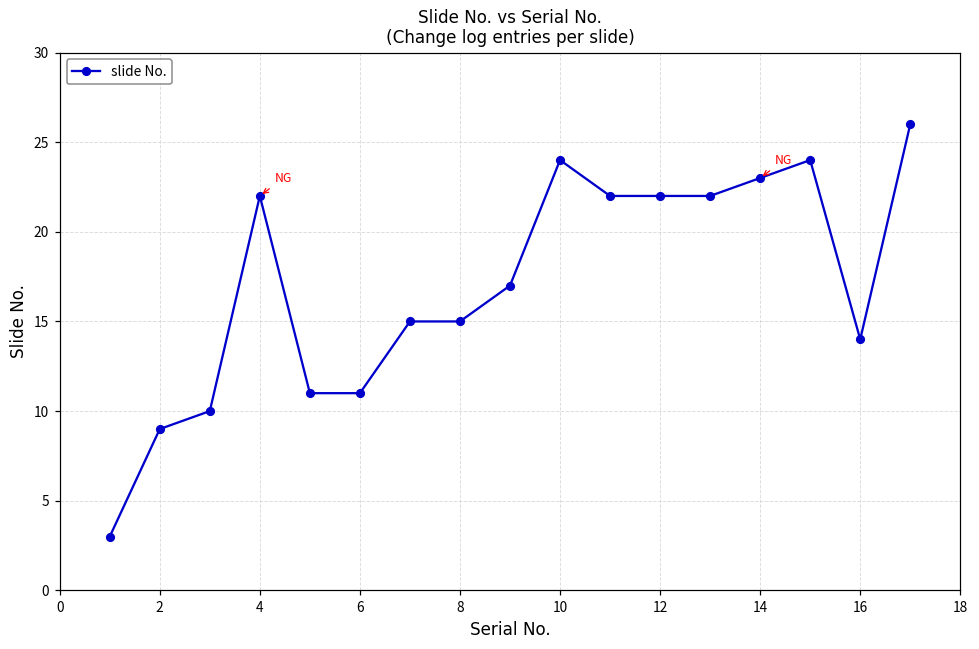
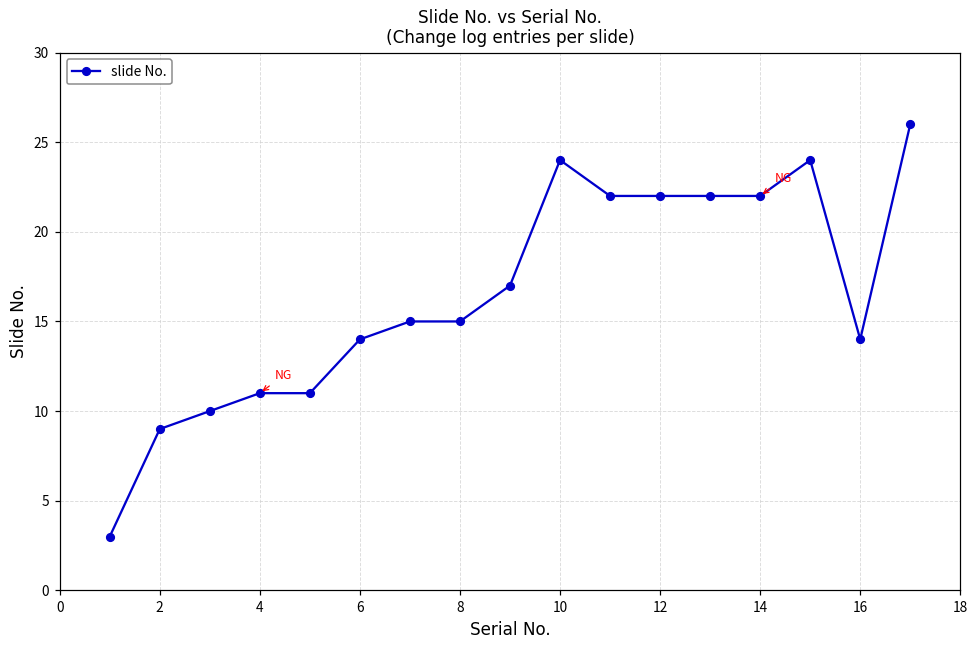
  {
    "2": 9,
-   "4": 22,
-   "6": 11,
+   "4": 11,
+   "6": 14,
    "8": 15,
    "10": 24,
    "12": 22,
-   "14": 23,
+   "14": 22,
    "16": 14
  }
